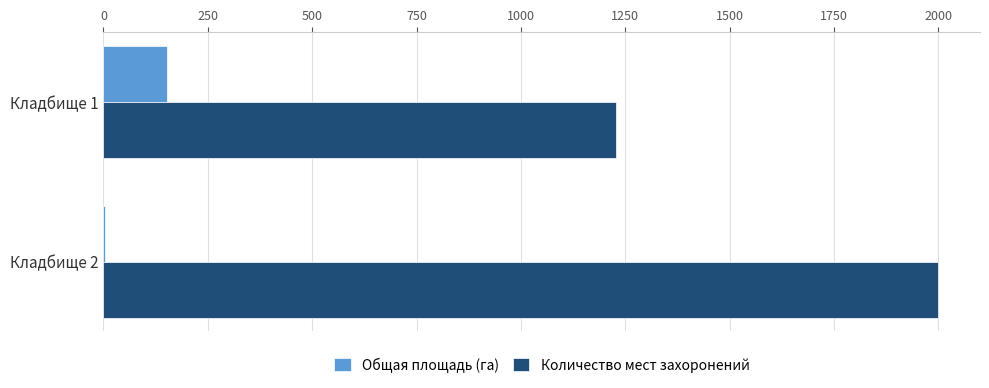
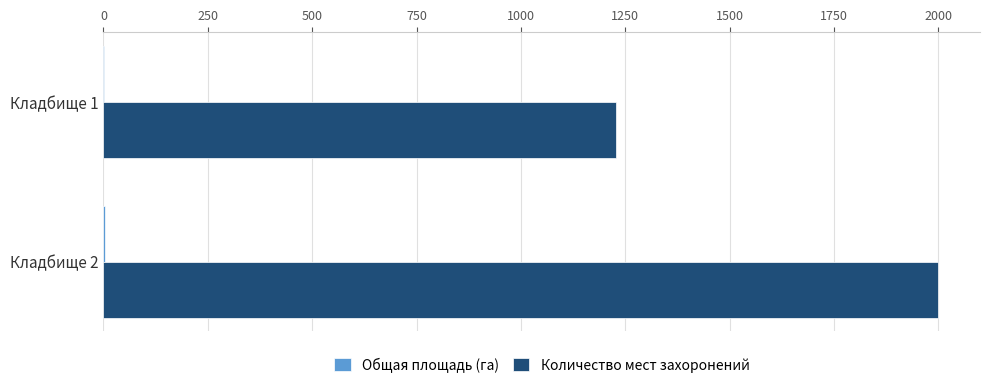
  {
    "Общая площадь (га)": {
-     "Кладбище 1": 150
+     "Кладбище 1": 0
    },
    "Количество мест захоронений": {
      "Кладбище 1": 1230,
      "Кладбище 2": 2000
    }
  }
